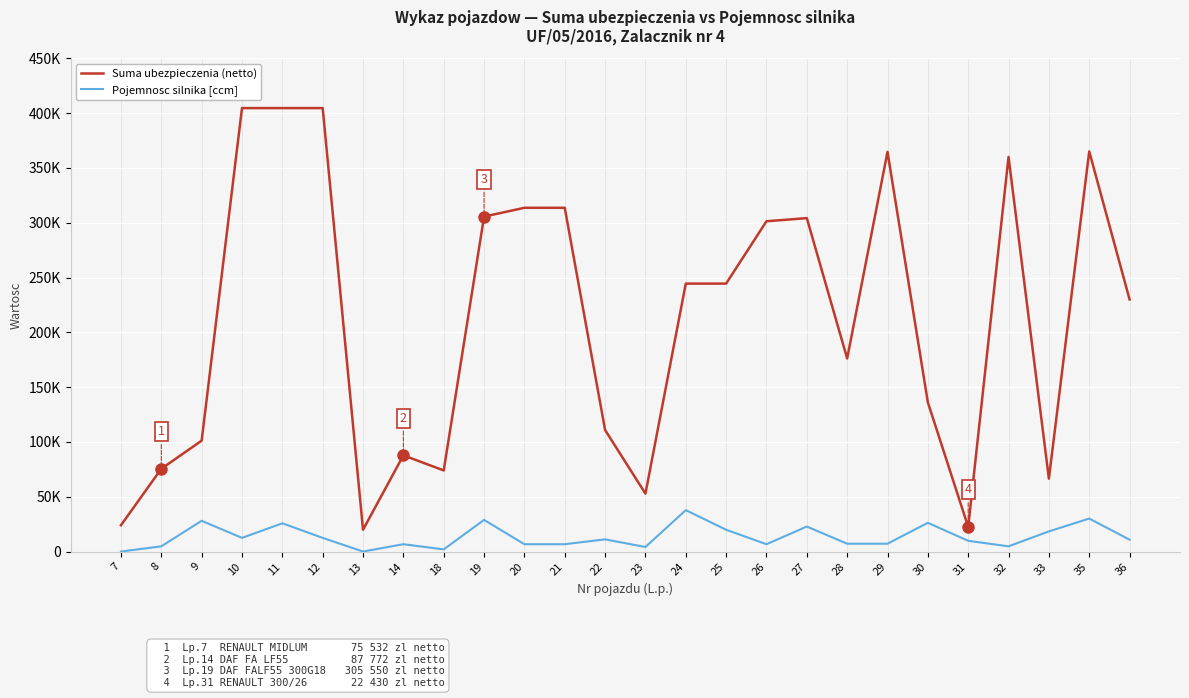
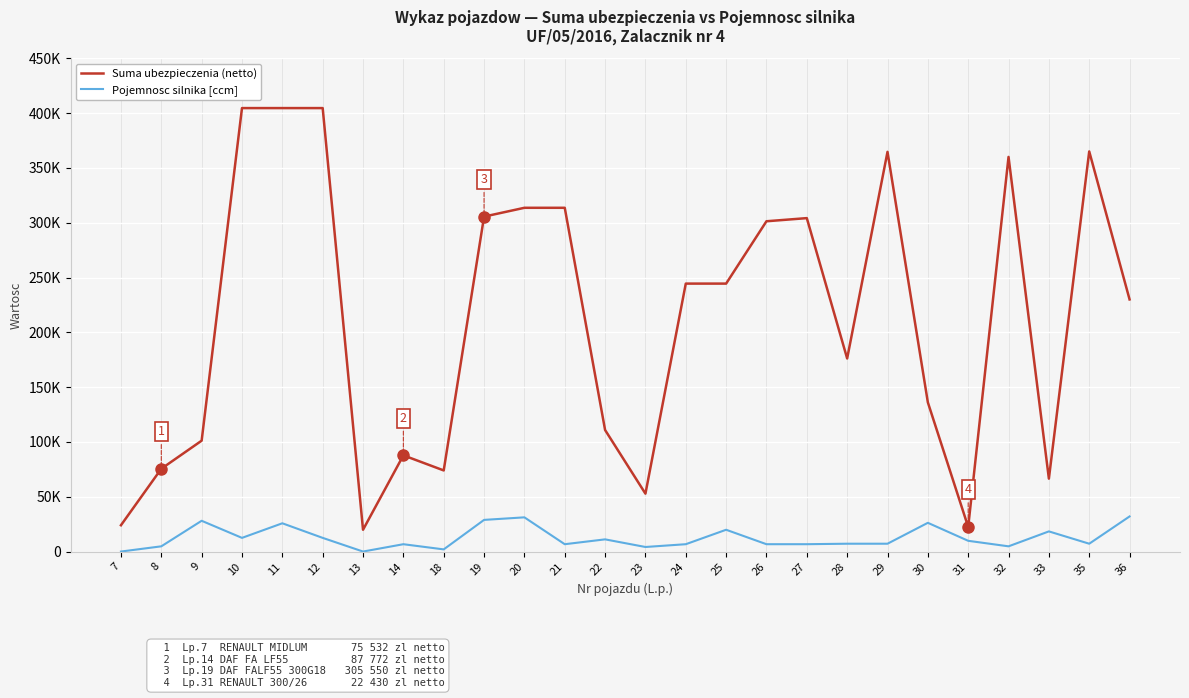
  {
    "Pojemnosc silnika [ccm]": {
      "7": 0,
      "8": 5000,
      "9": 28000,
      "10": 12000,
      "11": 26000,
      "12": 12000,
      "13": 0,
      "14": 7000,
      "18": 2000,
      "19": 29000,
-     "20": 7000,
+     "20": 31000,
      "21": 7000,
      "22": 11000,
      "23": 4000,
-     "24": 38000,
+     "24": 7000,
      "25": 20000,
      "26": 7000,
-     "27": 23000,
+     "27": 7000,
      "28": 7000,
      "29": 7000,
      "30": 26000,
      "31": 10000,
      "32": 5000,
      "33": 18000,
-     "35": 30000,
-     "36": 11000
+     "35": 7000,
+     "36": 32000
    }
  }
